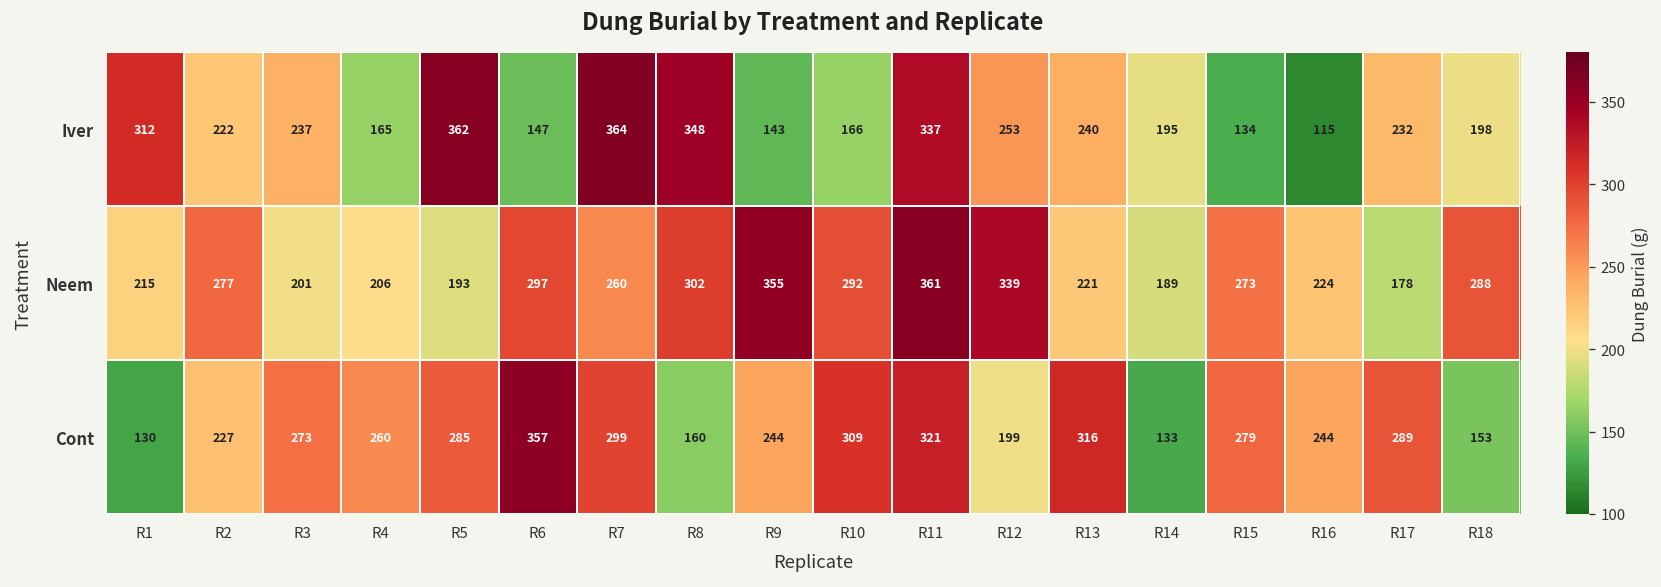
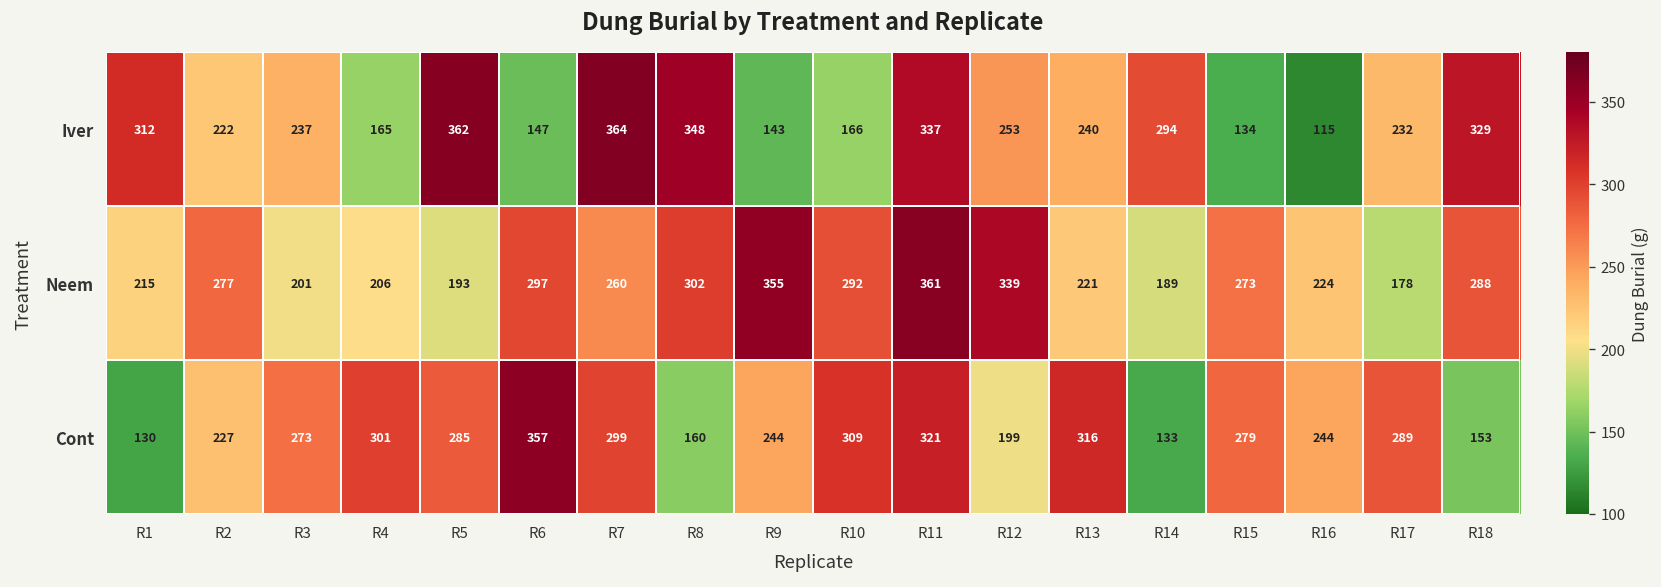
  {
    "Iver": {
      "R1": 312,
      "R2": 222,
      "R3": 237,
      "R4": 165,
      "R5": 362,
      "R6": 147,
      "R7": 364,
      "R8": 348,
      "R9": 143,
      "R10": 166,
      "R11": 337,
      "R12": 253,
      "R13": 240,
-     "R14": 195,
+     "R14": 294,
      "R15": 134,
      "R16": 115,
      "R17": 232,
-     "R18": 198
+     "R18": 329
    },
    "Neem": {
      "R1": 215,
      "R2": 277,
      "R3": 201,
      "R4": 206,
      "R5": 193,
      "R6": 297,
      "R7": 260,
      "R8": 302,
      "R9": 355,
      "R10": 292,
      "R11": 361,
      "R12": 339,
      "R13": 221,
      "R14": 189,
      "R15": 273,
      "R16": 224,
      "R17": 178,
      "R18": 288
    },
    "Cont": {
      "R1": 130,
      "R2": 227,
      "R3": 273,
-     "R4": 260,
+     "R4": 301,
      "R5": 285,
      "R6": 357,
      "R7": 299,
      "R8": 160,
      "R9": 244,
      "R10": 309,
      "R11": 321,
      "R12": 199,
      "R13": 316,
      "R14": 133,
      "R15": 279,
      "R16": 244,
      "R17": 289,
      "R18": 153
    }
  }
